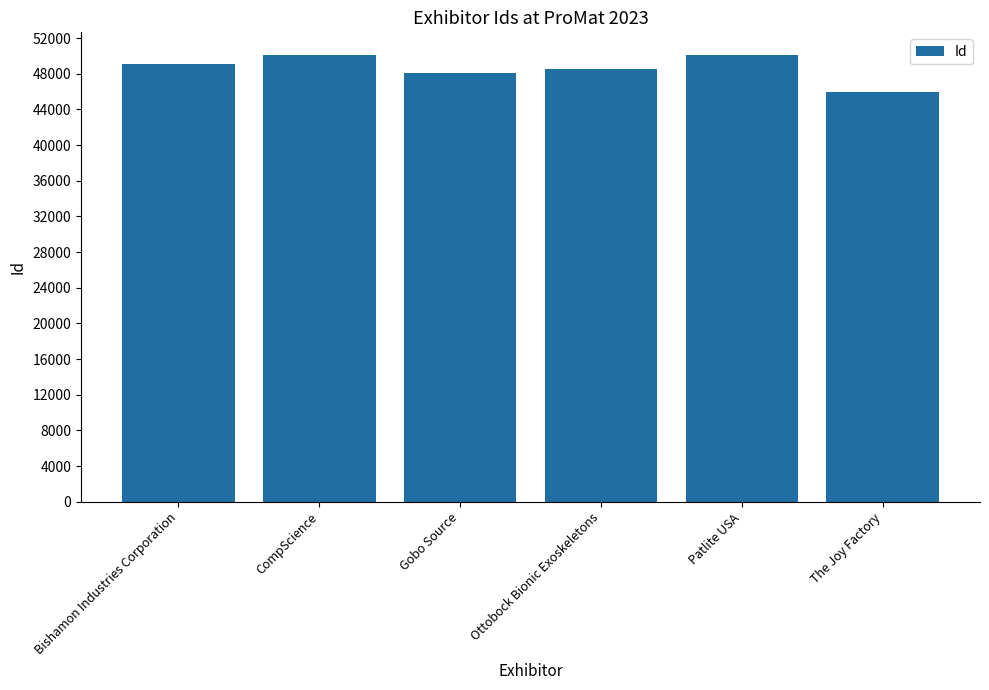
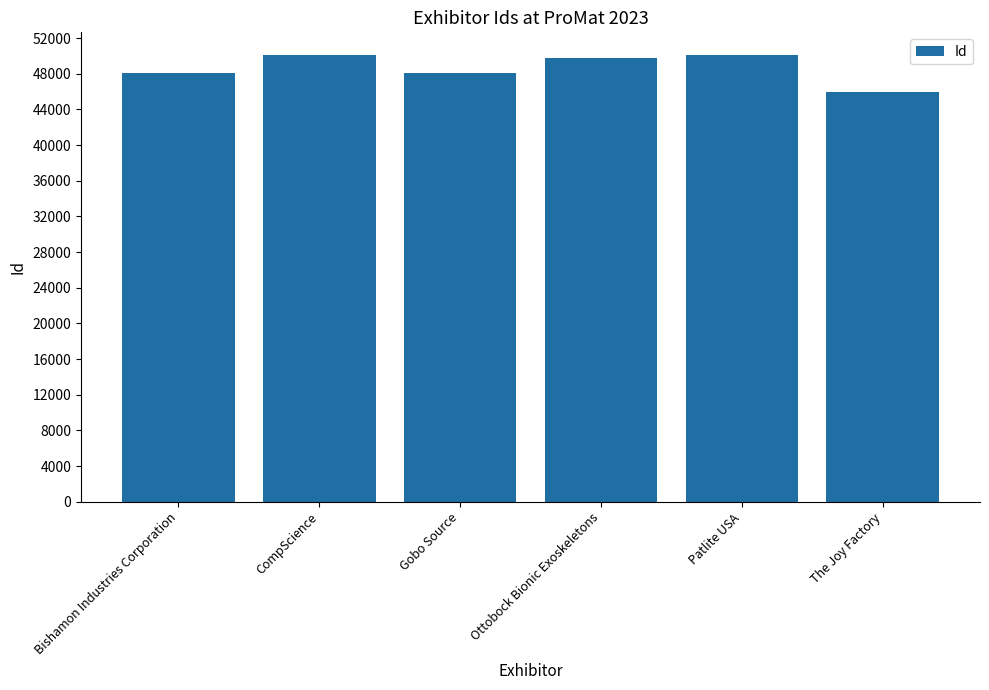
  {
-   "Bishamon Industries Corporation": 49000,
+   "Bishamon Industries Corporation": 48000,
    "CompScience": 50000,
    "Gobo Source": 48000,
-   "Ottobock Bionic Exoskeletons": 49000,
+   "Ottobock Bionic Exoskeletons": 50000,
    "Patlite USA": 50000,
    "The Joy Factory": 46000
  }
